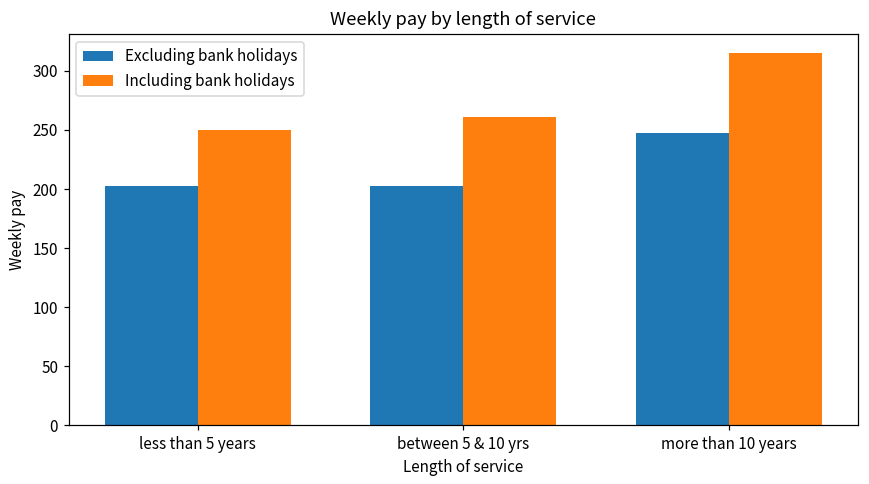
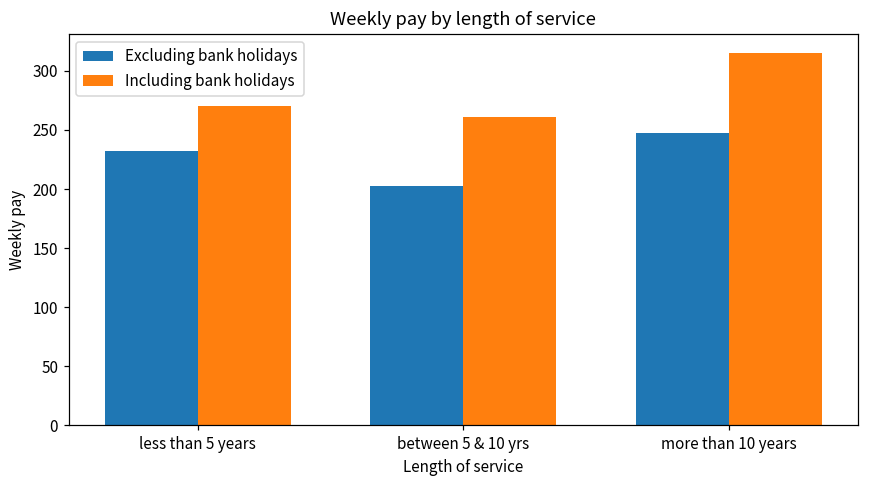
  {
    "Excluding bank holidays": {
-     "less than 5 years": 203,
+     "less than 5 years": 232,
      "between 5 & 10 yrs": 202,
      "more than 10 years": 248
    },
    "Including bank holidays": {
-     "less than 5 years": 250,
+     "less than 5 years": 270,
      "between 5 & 10 yrs": 261,
      "more than 10 years": 315
    }
  }
